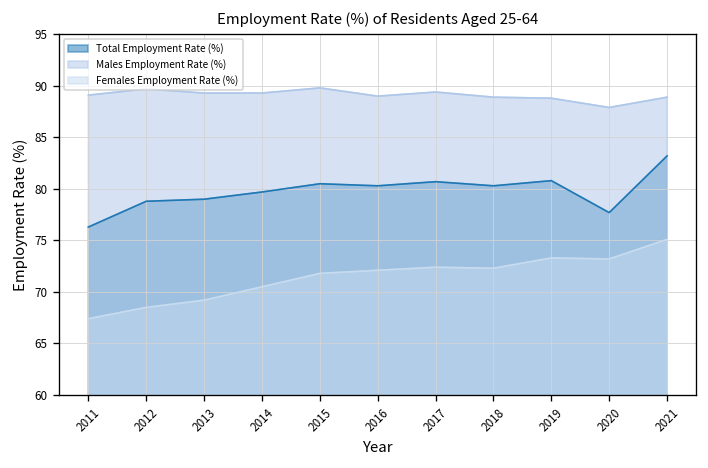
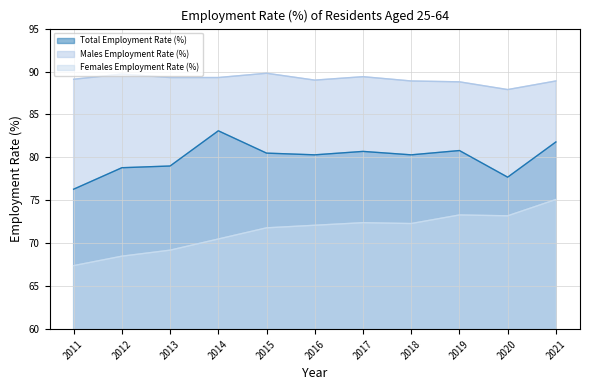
  {
    "Total Employment Rate (%)": {
      "2011": 76,
      "2012": 79,
      "2013": 79,
-     "2014": 80,
+     "2014": 83,
      "2015": 81,
      "2016": 80,
      "2017": 81,
      "2018": 80,
      "2019": 81,
      "2020": 78,
-     "2021": 83
+     "2021": 82
    }
  }
